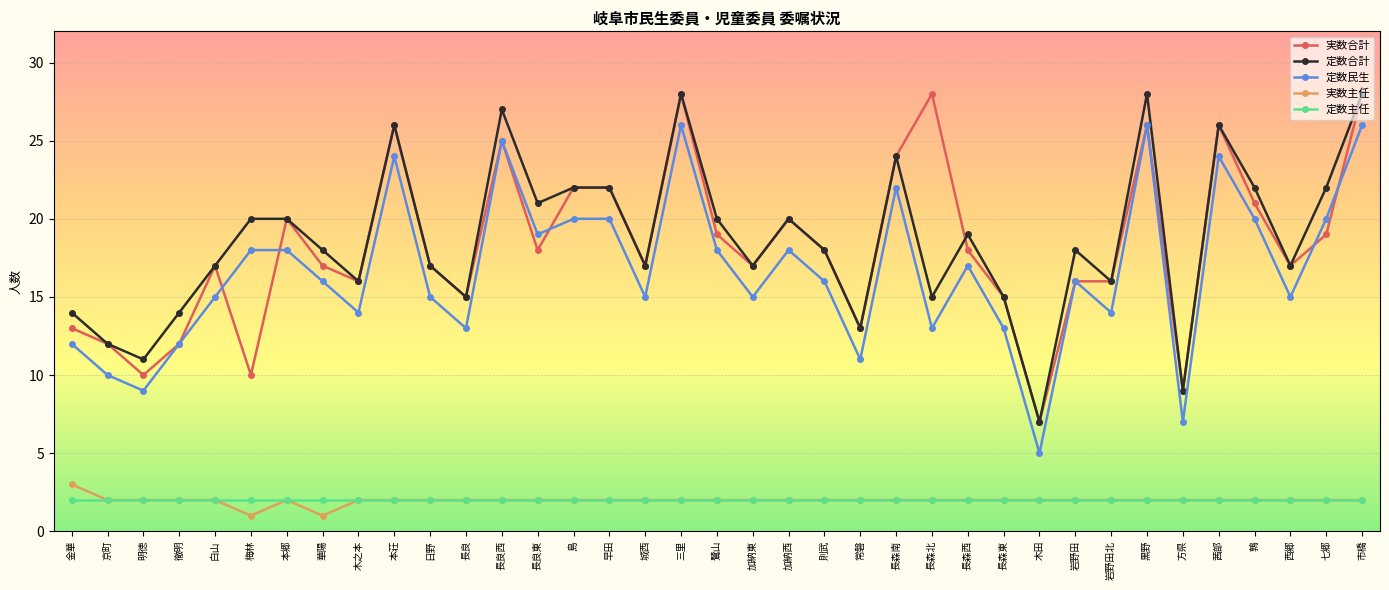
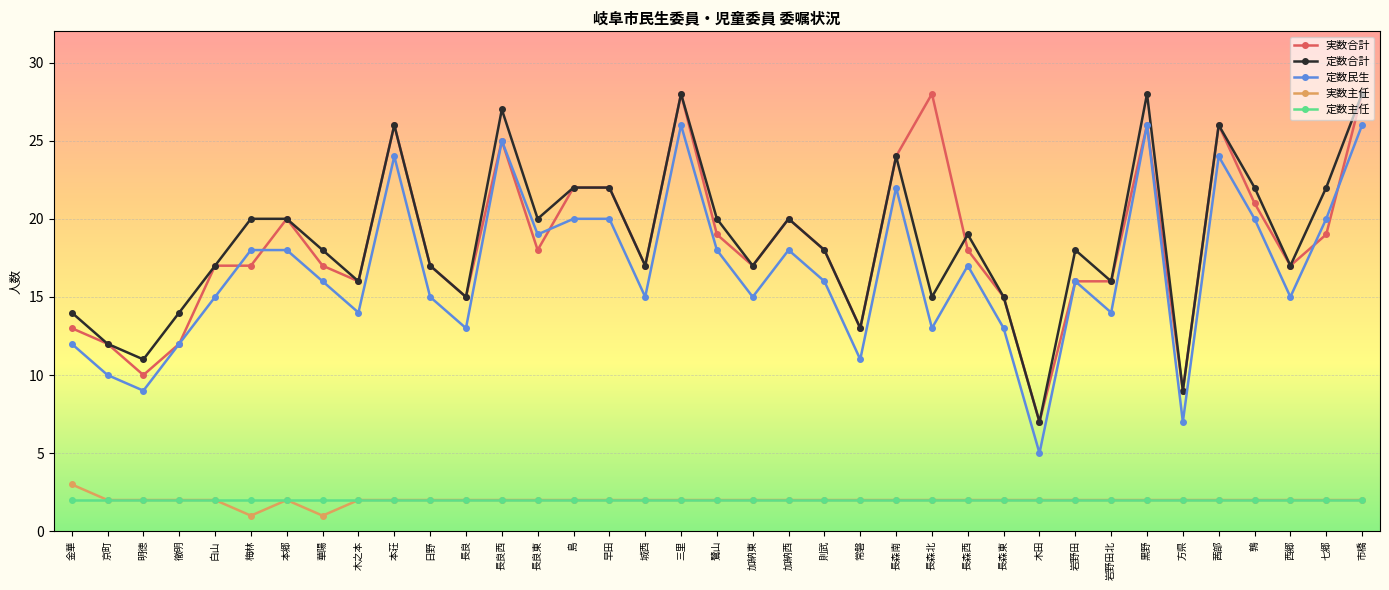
  {
    "実数合計": {
      "金華": 13,
      "明徳": 10,
-     "梅林": 10,
+     "梅林": 17,
      "華陽": 17,
      "長良東": 18,
      "鷺山": 19,
      "長森北": 28,
      "長森西": 18,
      "鶉": 21,
      "七郷": 19
    },
    "定数合計": {
      "金華": 14,
      "明徳": 11,
      "徹明": 14,
      "梅林": 20,
      "華陽": 18,
      "長良西": 27,
-     "長良東": 21,
+     "長良東": 20,
      "鷺山": 20,
      "長森北": 15,
      "長森西": 19,
      "岩野田": 18,
      "黒野": 28,
      "鶉": 22,
      "七郷": 22
    },
    "定数民生": {
      "金華": 12,
      "京町": 10,
      "明徳": 9,
      "白山": 15,
      "梅林": 18,
      "本郷": 18,
      "華陽": 16,
      "木之本": 14,
      "本荘": 24,
      "日野": 15,
      "長良": 13,
      "長良東": 19,
      "島": 20,
      "早田": 20,
      "城西": 15,
      "三里": 26,
      "鷺山": 18,
      "加納東": 15,
      "加納西": 18,
      "則武": 16,
      "常磐": 11,
      "長森南": 22,
      "長森北": 13,
      "長森西": 17,
      "長森東": 13,
      "木田": 5,
      "岩野田北": 14,
      "方県": 7,
      "茜部": 24,
      "鶉": 20,
      "西郷": 15,
      "七郷": 20,
      "市橋": 26
    },
    "実数主任": {
      "金華": 3,
      "梅林": 1,
      "華陽": 1
    },
    "定数主任": {
      "金華": 2,
      "梅林": 2,
      "華陽": 2
    }
  }
